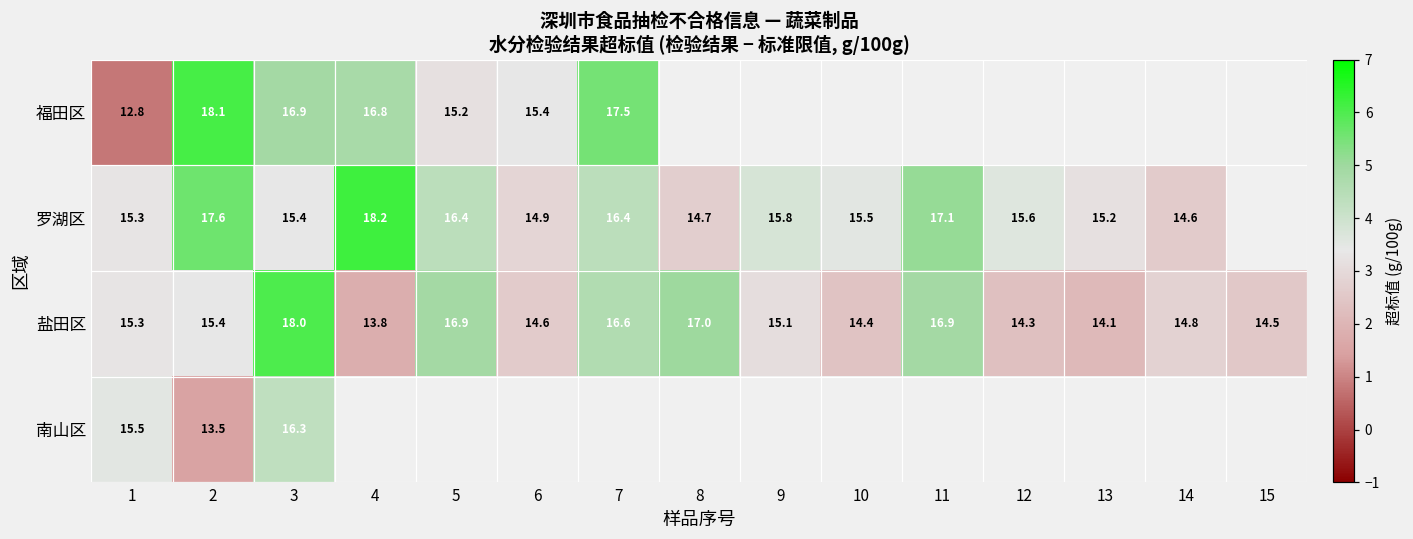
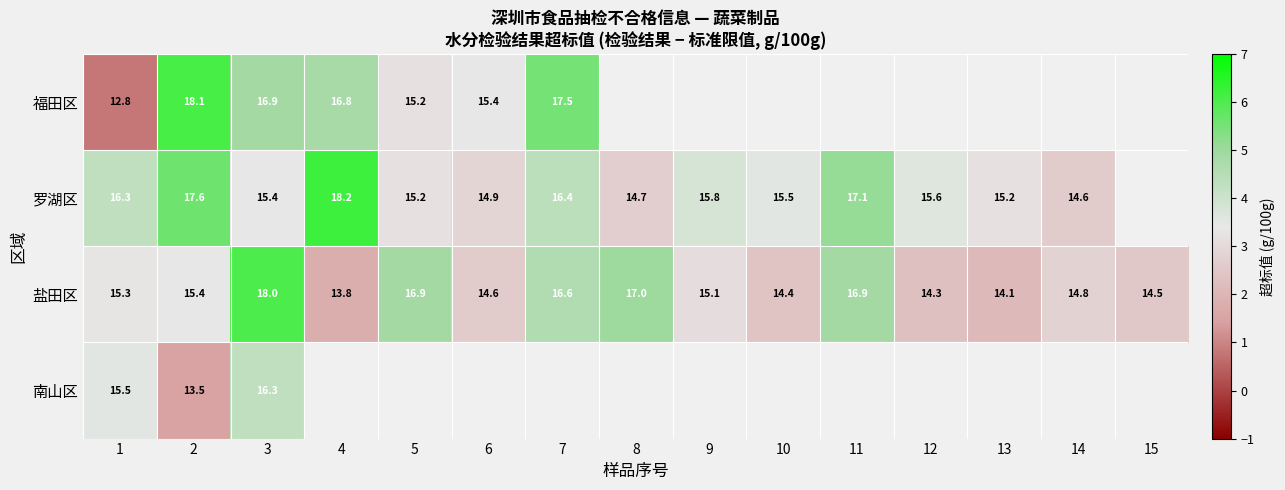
  {
    "福田区": {
      "1": 12.8,
      "2": 18.1,
      "3": 16.9,
      "4": 16.8,
      "5": 15.2,
      "6": 15.4,
      "7": 17.5
    },
    "罗湖区": {
-     "1": 15.3,
+     "1": 16.3,
      "2": 17.6,
      "3": 15.4,
      "4": 18.2,
-     "5": 16.4,
+     "5": 15.2,
      "6": 14.9,
      "7": 16.4,
      "8": 14.7,
      "9": 15.8,
      "10": 15.5,
      "11": 17.1,
      "12": 15.6,
      "13": 15.2,
      "14": 14.6
    },
    "盐田区": {
      "1": 15.3,
      "2": 15.4,
      "3": 18.0,
      "4": 13.8,
      "5": 16.9,
      "6": 14.6,
      "7": 16.6,
      "8": 17.0,
      "9": 15.1,
      "10": 14.4,
      "11": 16.9,
      "12": 14.3,
      "13": 14.1,
      "14": 14.8,
      "15": 14.5
    },
    "南山区": {
      "1": 15.5,
      "2": 13.5,
      "3": 16.3
    }
  }
